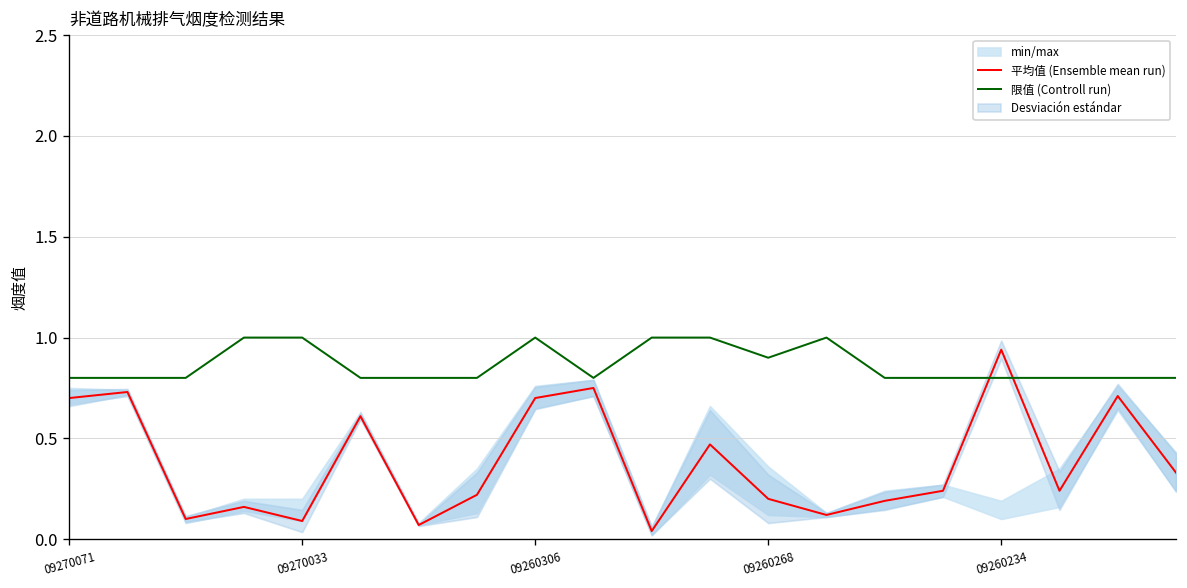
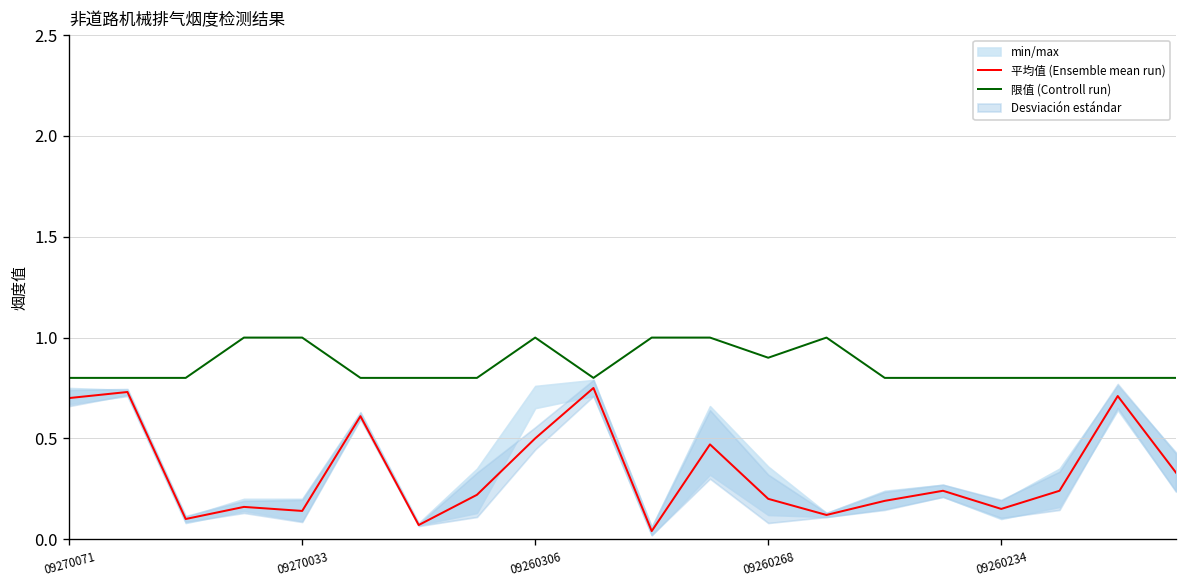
  {
    "平均值 (Ensemble mean run)": {
      "09270071": 0.70,
-     "09270033": 0.09,
-     "09260306": 0.7,
+     "09270033": 0.14,
+     "09260306": 0.5,
      "09260268": 0.20,
-     "09260234": 0.94
+     "09260234": 0.15
    },
    "限值 (Controll run)": {
      "09270071": 0.80,
      "09270033": 1.00,
      "09260306": 1.00,
      "09260268": 0.90,
      "09260234": 0.80
    }
  }
